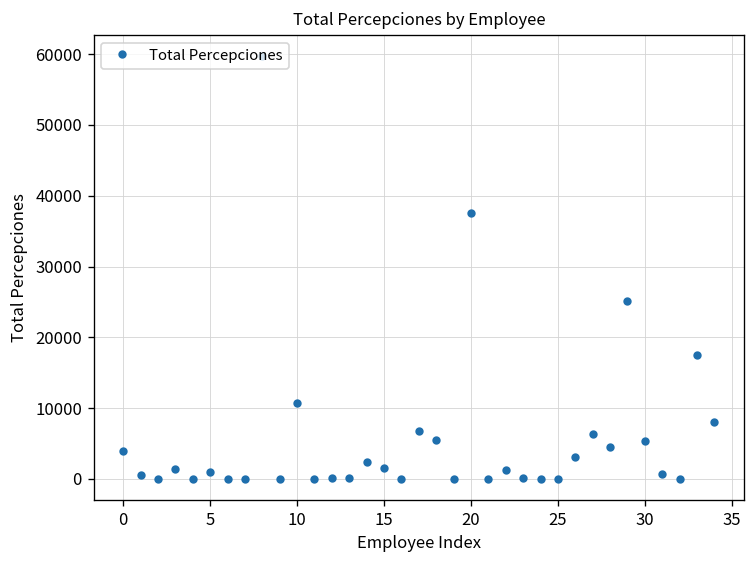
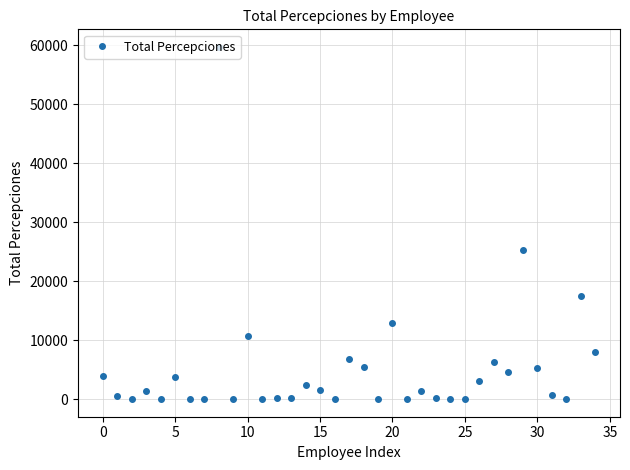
  {
    "0": 4000,
-   "5": 1000,
+   "5": 4000,
    "10": 11000,
    "15": 2000,
-   "20": 38000,
+   "20": 13000,
    "25": 0,
    "30": 5000
  }
